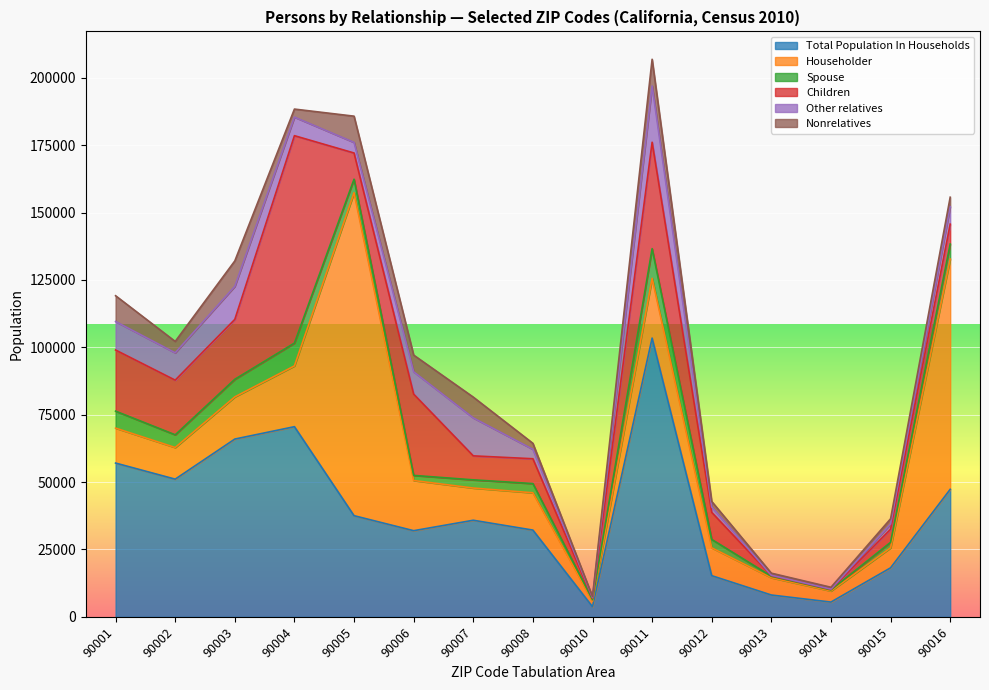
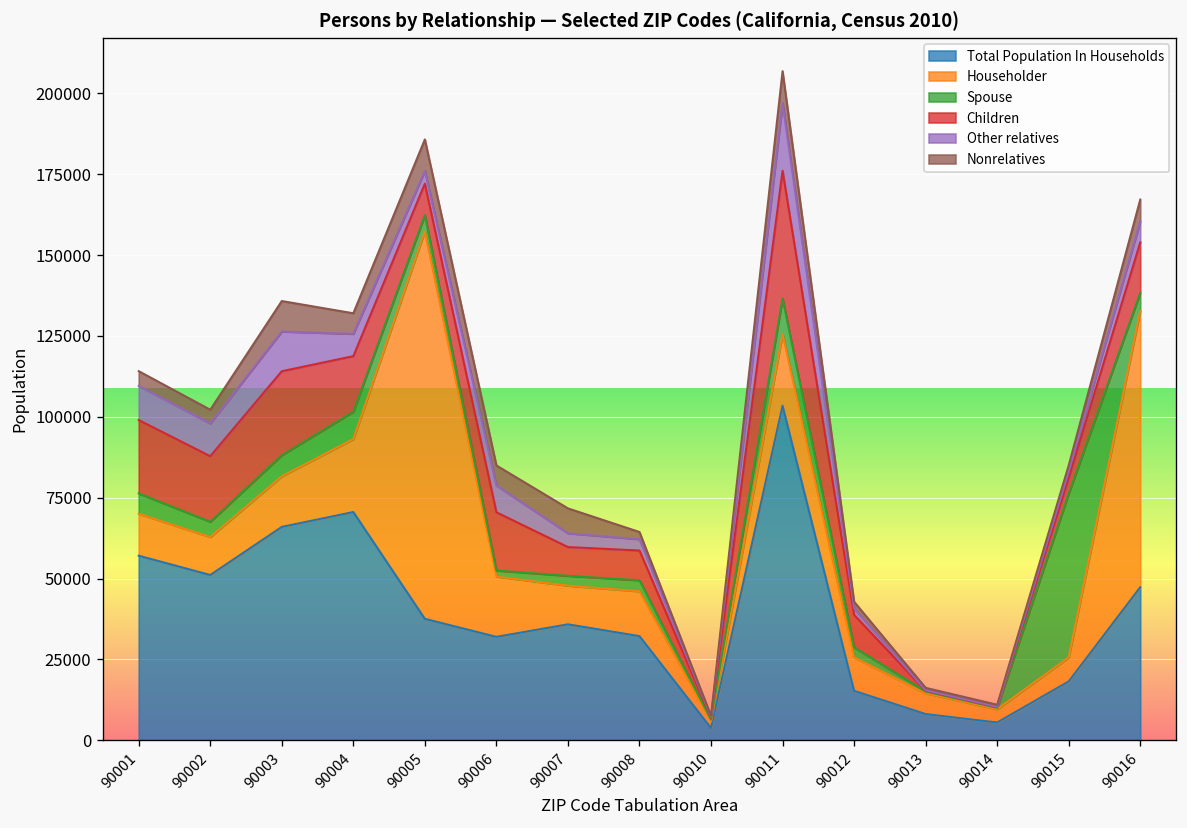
  {
    "Total Population In Households": {
      "90001": 57000,
      "90002": 51000,
      "90003": 66000,
      "90004": 71000,
      "90005": 38000,
      "90006": 32000,
      "90007": 36000,
      "90008": 32000,
      "90010": 4000,
      "90011": 103000,
      "90012": 15000,
      "90013": 8000,
      "90014": 5000,
      "90015": 18000,
      "90016": 47000
    },
    "Householder": {
      "90001": 13000,
      "90002": 12000,
      "90003": 16000,
      "90004": 23000,
      "90005": 120000,
      "90006": 19000,
      "90007": 12000,
      "90008": 14000,
      "90011": 22000,
      "90012": 10000,
      "90015": 7000,
      "90016": 85000
    },
    "Spouse": {
      "90001": 6000,
      "90002": 5000,
      "90003": 7000,
      "90004": 8000,
      "90005": 5000,
      "90006": 2000,
      "90007": 3000,
      "90008": 3000,
      "90011": 11000,
      "90012": 3000,
-     "90015": 2000,
+     "90015": 51000,
      "90016": 6000
    },
    "Children": {
      "90001": 23000,
      "90002": 20000,
-     "90003": 22000,
-     "90004": 77000,
+     "90003": 26000,
+     "90004": 17000,
      "90005": 10000,
-     "90006": 30000,
+     "90006": 18000,
      "90007": 9000,
      "90008": 9000,
      "90011": 39000,
      "90012": 10000,
      "90015": 5000,
-     "90016": 7000
+     "90016": 16000
    },
    "Other relatives": {
      "90001": 11000,
      "90002": 10000,
      "90003": 12000,
      "90004": 7000,
      "90005": 4000,
      "90006": 8000,
-     "90007": 14000,
+     "90007": 4000,
      "90008": 3000,
      "90011": 21000,
      "90012": 2000,
      "90015": 2000,
      "90016": 6000
    },
    "Nonrelatives": {
-     "90001": 10000,
+     "90001": 5000,
      "90002": 4000,
      "90003": 9000,
-     "90004": 3000,
+     "90004": 6000,
      "90005": 10000,
      "90006": 6000,
      "90007": 8000,
      "90008": 2000,
      "90011": 10000,
      "90012": 2000,
      "90015": 2000,
-     "90016": 4000
+     "90016": 7000
    }
  }
